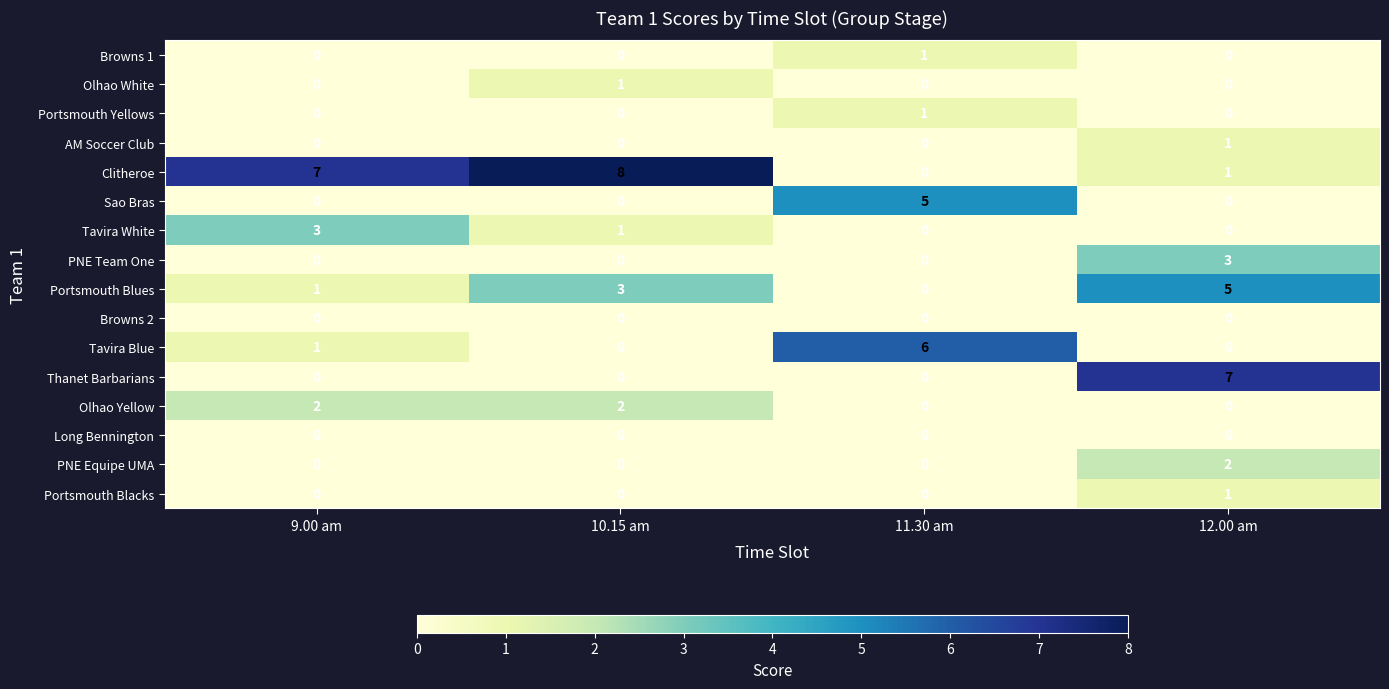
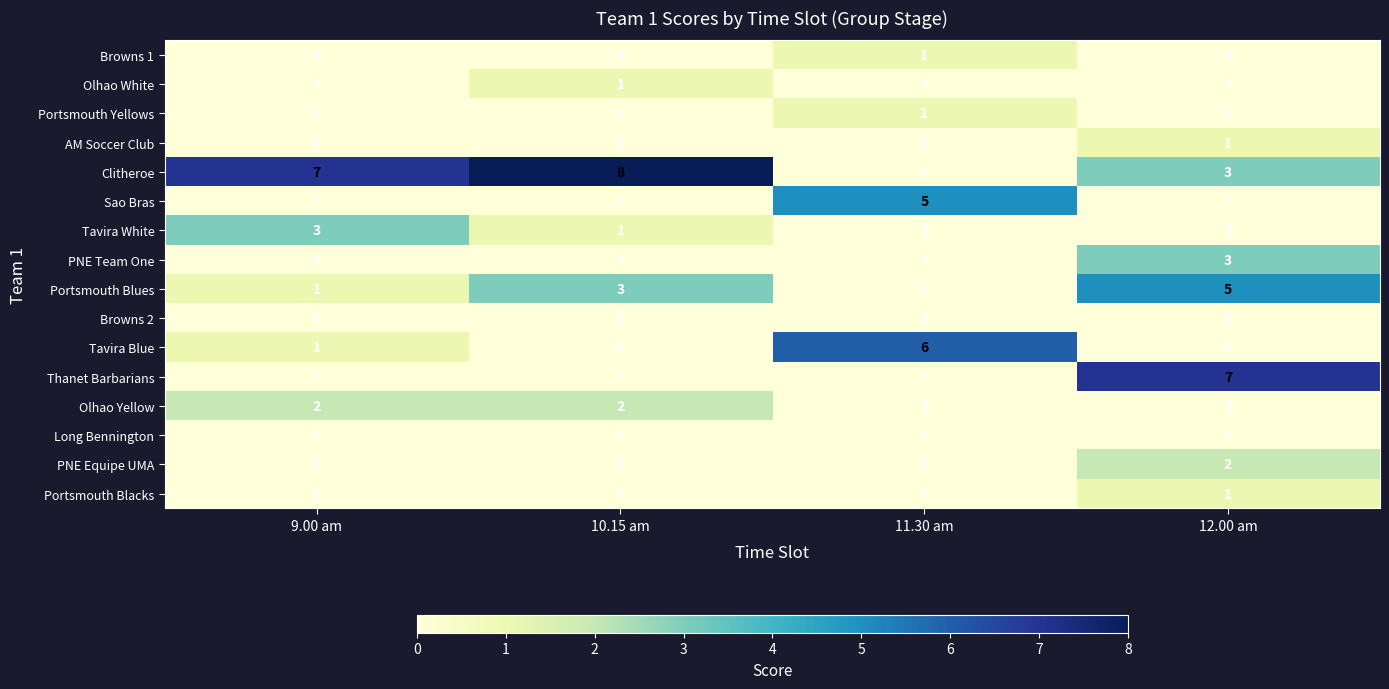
  {
    "Browns 1": {
      "11.30 am": 1
    },
    "Olhao White": {
      "10.15 am": 1
    },
    "Portsmouth Yellows": {
      "11.30 am": 1
    },
    "AM Soccer Club": {
      "12.00 am": 1
    },
    "Clitheroe": {
      "9.00 am": 7,
      "10.15 am": 8,
-     "12.00 am": 1
+     "12.00 am": 3
    },
    "Sao Bras": {
      "11.30 am": 5
    },
    "Tavira White": {
      "9.00 am": 3,
      "10.15 am": 1
    },
    "PNE Team One": {
      "12.00 am": 3
    },
    "Portsmouth Blues": {
      "9.00 am": 1,
      "10.15 am": 3,
      "12.00 am": 5
    },
    "Tavira Blue": {
      "9.00 am": 1,
      "11.30 am": 6
    },
    "Thanet Barbarians": {
      "12.00 am": 7
    },
    "Olhao Yellow": {
      "9.00 am": 2,
      "10.15 am": 2
    },
    "PNE Equipe UMA": {
      "12.00 am": 2
    },
    "Portsmouth Blacks": {
      "12.00 am": 1
    }
  }
